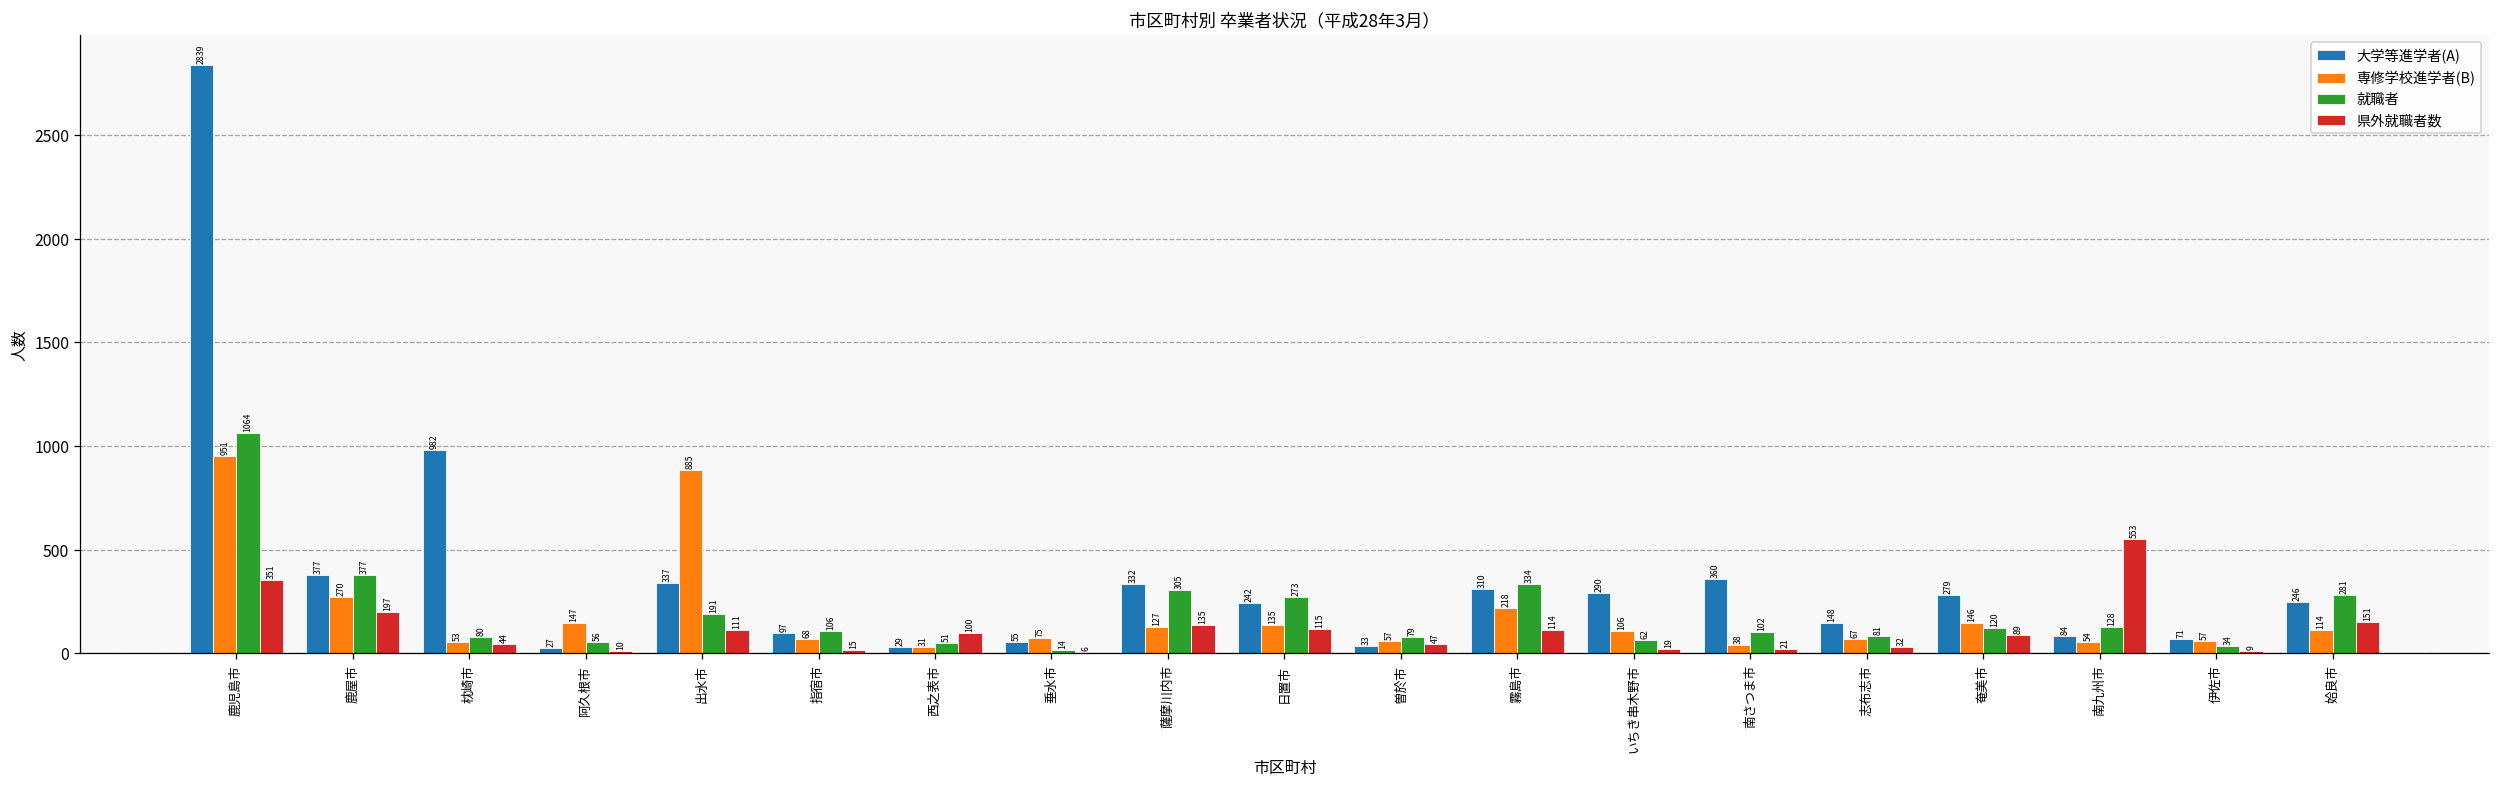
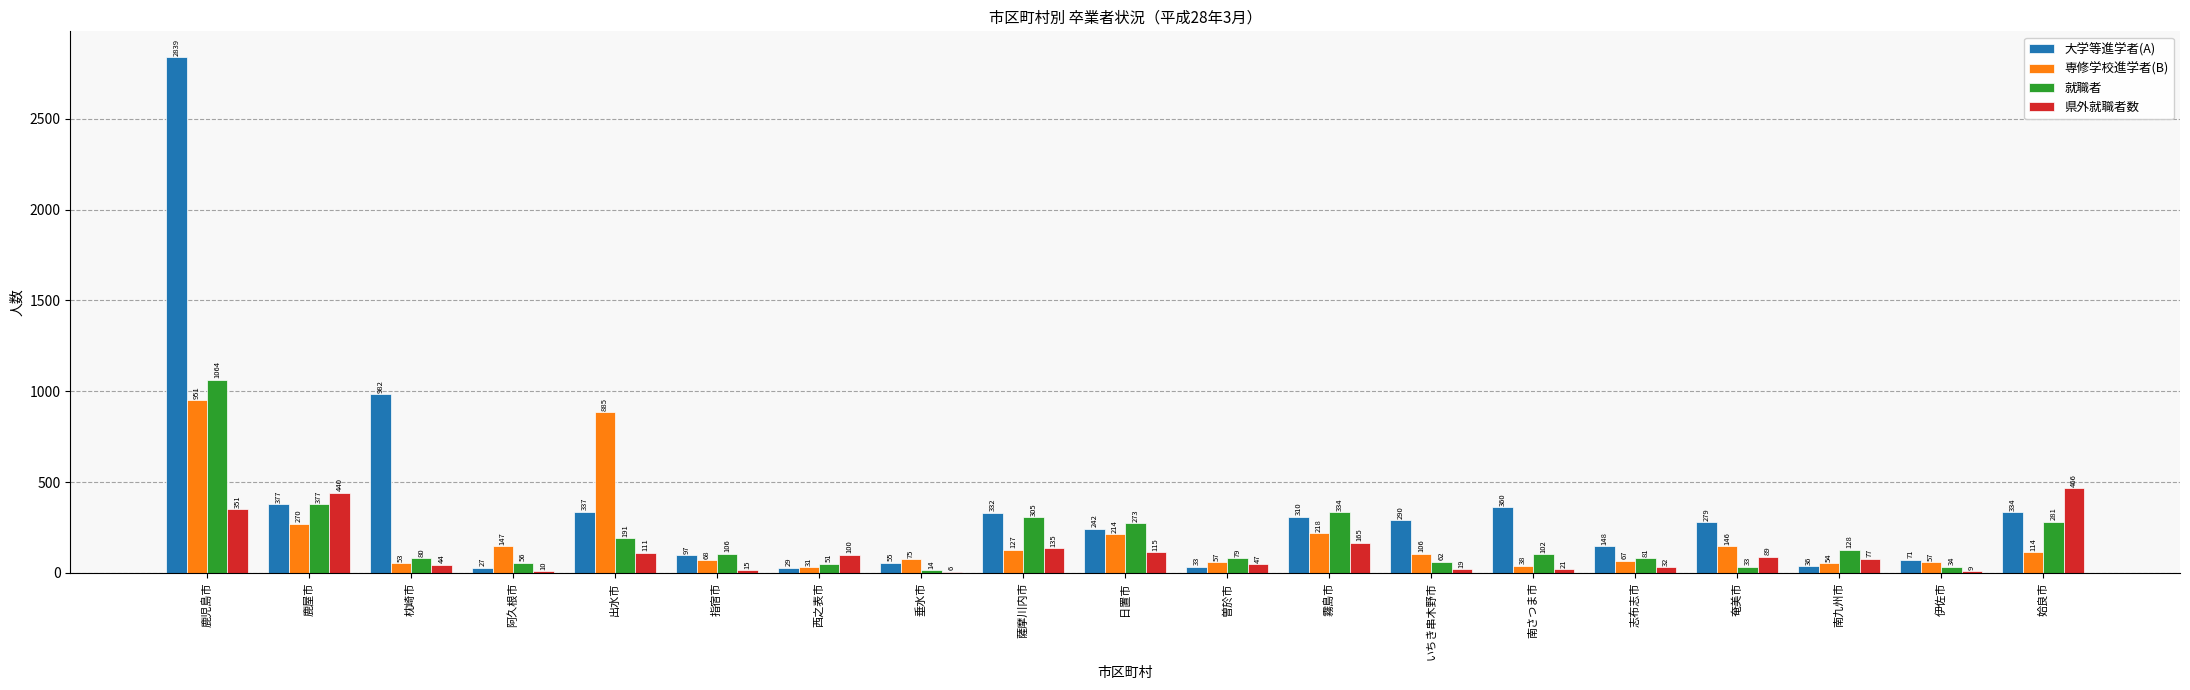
  {
    "大学等進学者(A)": {
      "鹿児島市": 2839,
      "鹿屋市": 377,
      "枕崎市": 982,
      "阿久根市": 27,
      "出水市": 337,
      "指宿市": 97,
      "西之表市": 29,
      "垂水市": 55,
      "薩摩川内市": 332,
      "日置市": 242,
      "曽於市": 33,
      "霧島市": 310,
      "いちき串木野市": 290,
      "南さつま市": 360,
      "志布志市": 148,
      "奄美市": 279,
-     "南九州市": 84,
+     "南九州市": 36,
      "伊佐市": 71,
-     "姶良市": 246
+     "姶良市": 334
    },
    "専修学校進学者(B)": {
      "鹿児島市": 951,
      "鹿屋市": 270,
      "枕崎市": 53,
      "阿久根市": 147,
      "出水市": 885,
      "指宿市": 68,
      "西之表市": 31,
      "垂水市": 75,
      "薩摩川内市": 127,
-     "日置市": 135,
+     "日置市": 214,
      "曽於市": 57,
      "霧島市": 218,
      "いちき串木野市": 106,
      "南さつま市": 38,
      "志布志市": 67,
      "奄美市": 146,
      "南九州市": 54,
      "伊佐市": 57,
      "姶良市": 114
    },
    "就職者": {
      "鹿児島市": 1064,
      "鹿屋市": 377,
      "枕崎市": 80,
      "阿久根市": 56,
      "出水市": 191,
      "指宿市": 106,
      "西之表市": 51,
      "垂水市": 14,
      "薩摩川内市": 305,
      "日置市": 273,
      "曽於市": 79,
      "霧島市": 334,
      "いちき串木野市": 62,
      "南さつま市": 102,
      "志布志市": 81,
-     "奄美市": 120,
+     "奄美市": 33,
      "南九州市": 128,
      "伊佐市": 34,
      "姶良市": 281
    },
    "県外就職者数": {
      "鹿児島市": 351,
-     "鹿屋市": 197,
+     "鹿屋市": 440,
      "枕崎市": 44,
      "阿久根市": 10,
      "出水市": 111,
      "指宿市": 15,
      "西之表市": 100,
      "垂水市": 6,
      "薩摩川内市": 135,
      "日置市": 115,
      "曽於市": 47,
-     "霧島市": 114,
+     "霧島市": 165,
      "いちき串木野市": 19,
      "南さつま市": 21,
      "志布志市": 32,
      "奄美市": 89,
-     "南九州市": 553,
+     "南九州市": 77,
      "伊佐市": 9,
-     "姶良市": 151
+     "姶良市": 466
    }
  }
